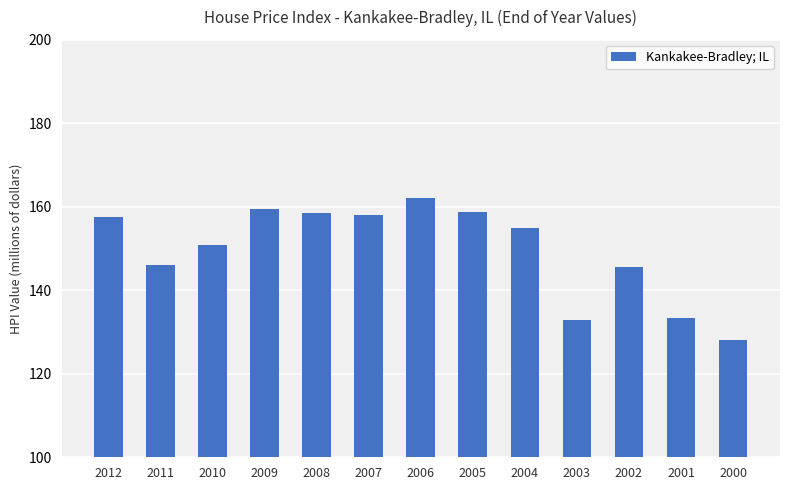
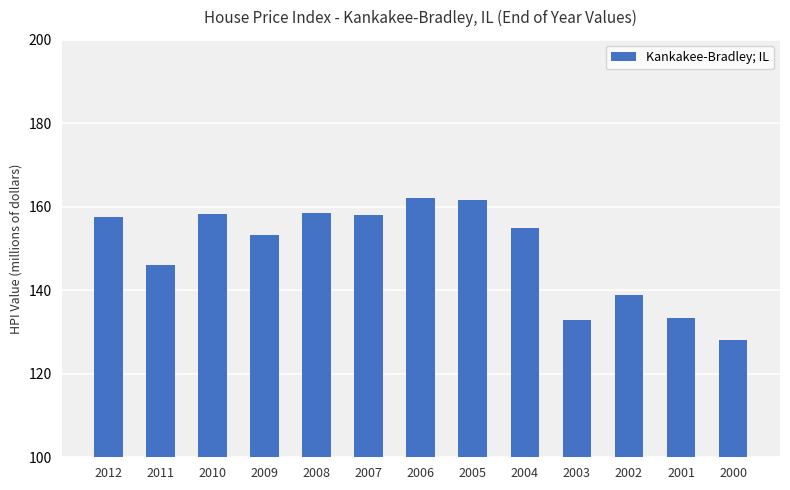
  {
    "2012": 158,
    "2011": 146,
-   "2010": 151,
-   "2009": 159,
+   "2010": 158,
+   "2009": 153,
    "2008": 158,
    "2007": 158,
    "2006": 162,
-   "2005": 159,
+   "2005": 162,
    "2004": 155,
    "2003": 133,
-   "2002": 146,
+   "2002": 139,
    "2001": 133,
    "2000": 128
  }
